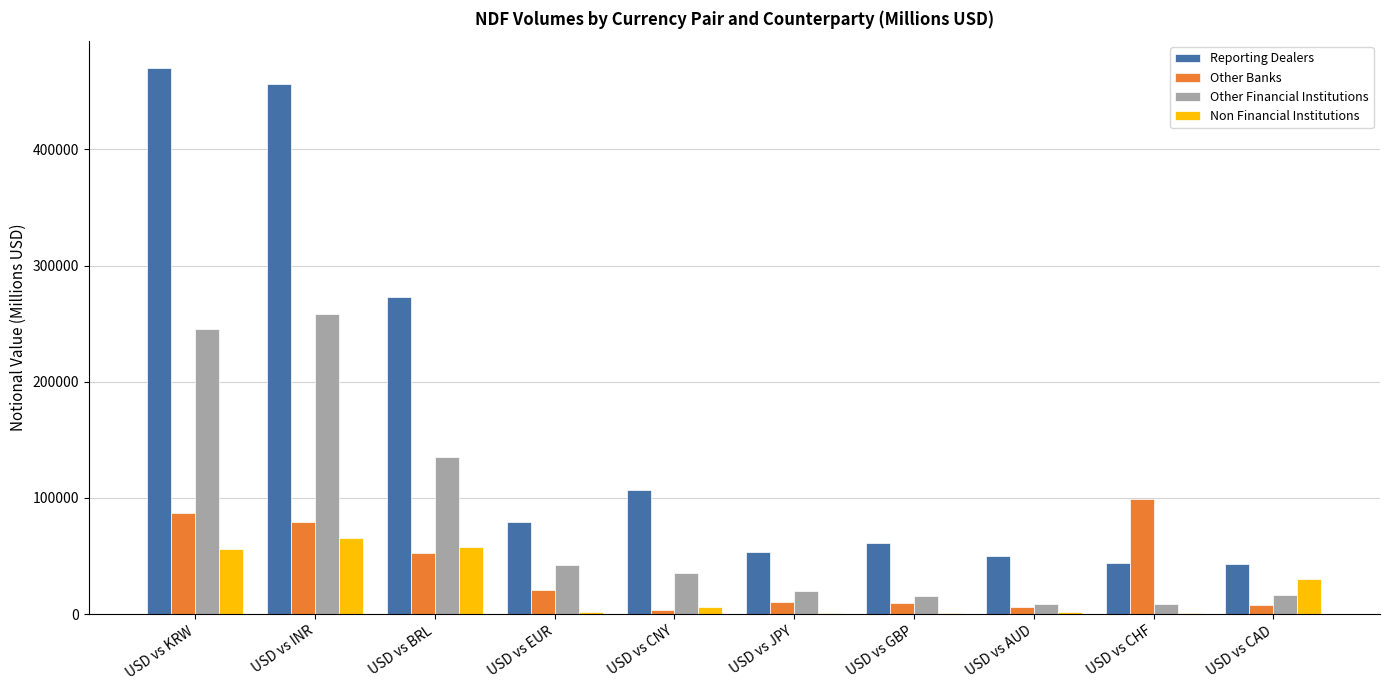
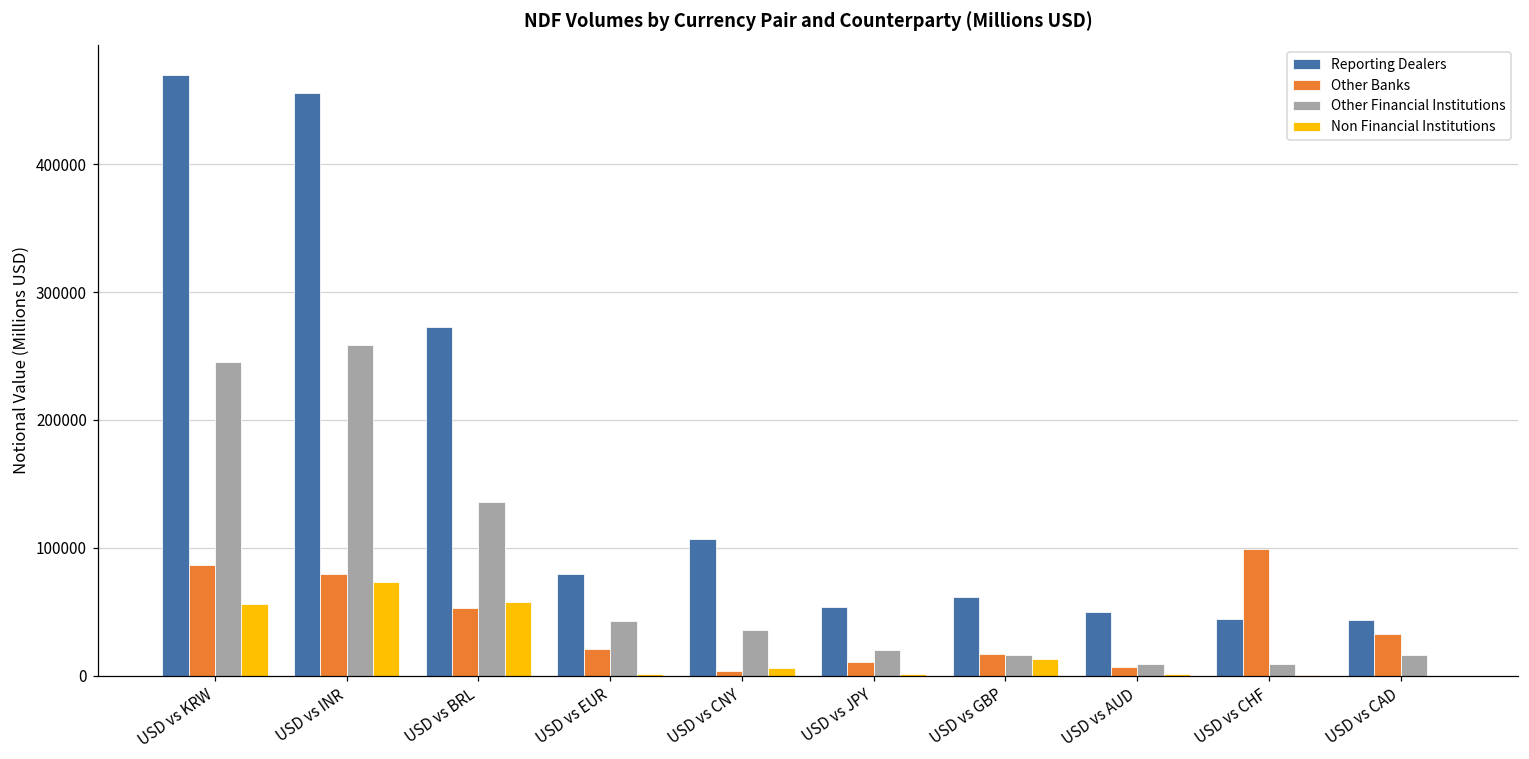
  {
    "Reporting Dealers": {
      "USD vs KRW": 470000,
      "USD vs INR": 456000,
      "USD vs BRL": 273000,
      "USD vs EUR": 79000,
      "USD vs CNY": 107000,
      "USD vs JPY": 53000,
      "USD vs GBP": 62000,
      "USD vs AUD": 50000,
      "USD vs CHF": 44000,
      "USD vs CAD": 44000
    },
    "Other Banks": {
      "USD vs KRW": 87000,
      "USD vs INR": 79000,
      "USD vs BRL": 53000,
      "USD vs EUR": 21000,
      "USD vs CNY": 4000,
      "USD vs JPY": 10000,
-     "USD vs GBP": 10000,
+     "USD vs GBP": 17000,
      "USD vs AUD": 6000,
      "USD vs CHF": 99000,
-     "USD vs CAD": 8000
+     "USD vs CAD": 32000
    },
    "Other Financial Institutions": {
      "USD vs KRW": 246000,
      "USD vs INR": 258000,
      "USD vs BRL": 135000,
      "USD vs EUR": 43000,
      "USD vs CNY": 36000,
      "USD vs JPY": 20000,
      "USD vs GBP": 16000,
      "USD vs AUD": 9000,
      "USD vs CHF": 9000,
      "USD vs CAD": 16000
    },
    "Non Financial Institutions": {
      "USD vs KRW": 56000,
-     "USD vs INR": 66000,
+     "USD vs INR": 73000,
      "USD vs BRL": 58000,
      "USD vs CNY": 6000,
-     "USD vs GBP": 1000,
-     "USD vs CAD": 30000
+     "USD vs GBP": 13000,
+     "USD vs CAD": 0
    }
  }
